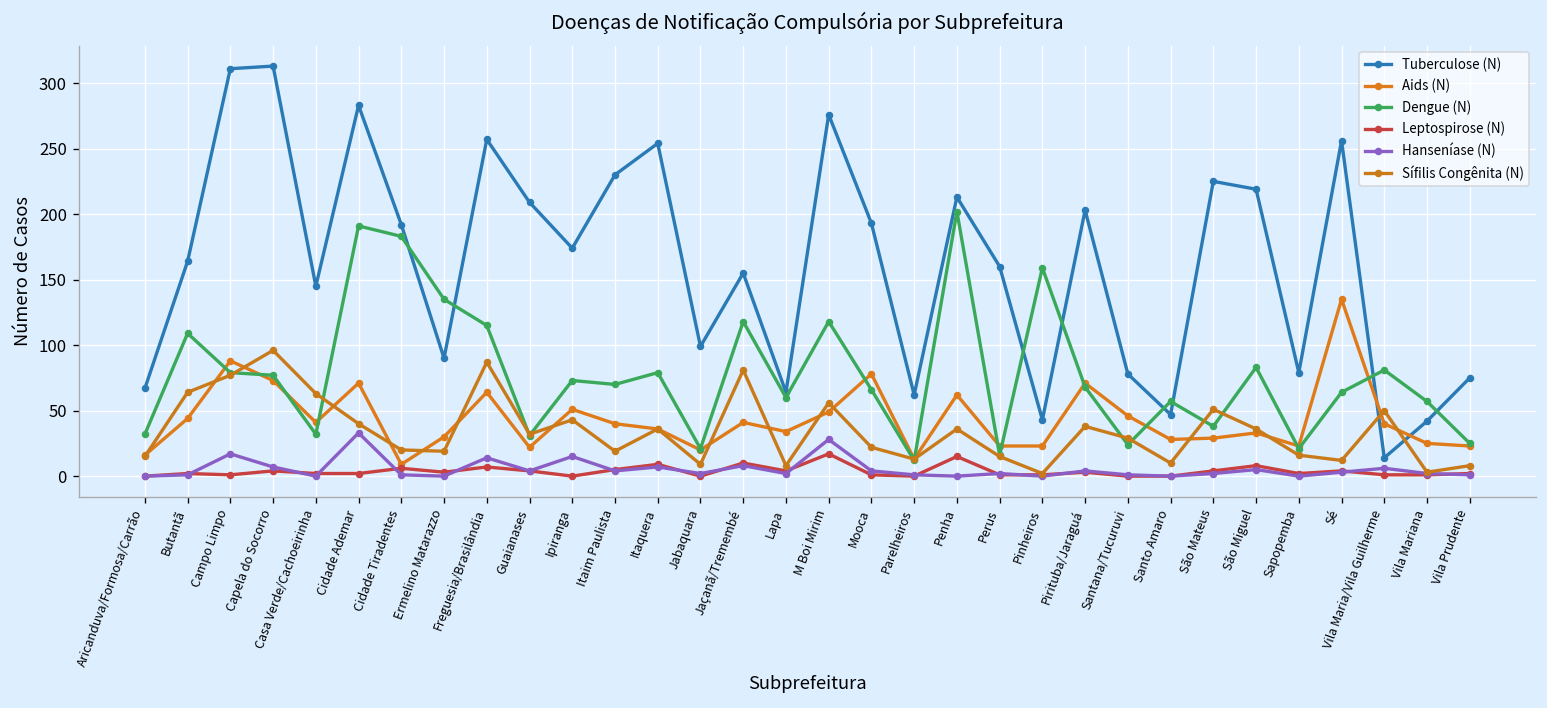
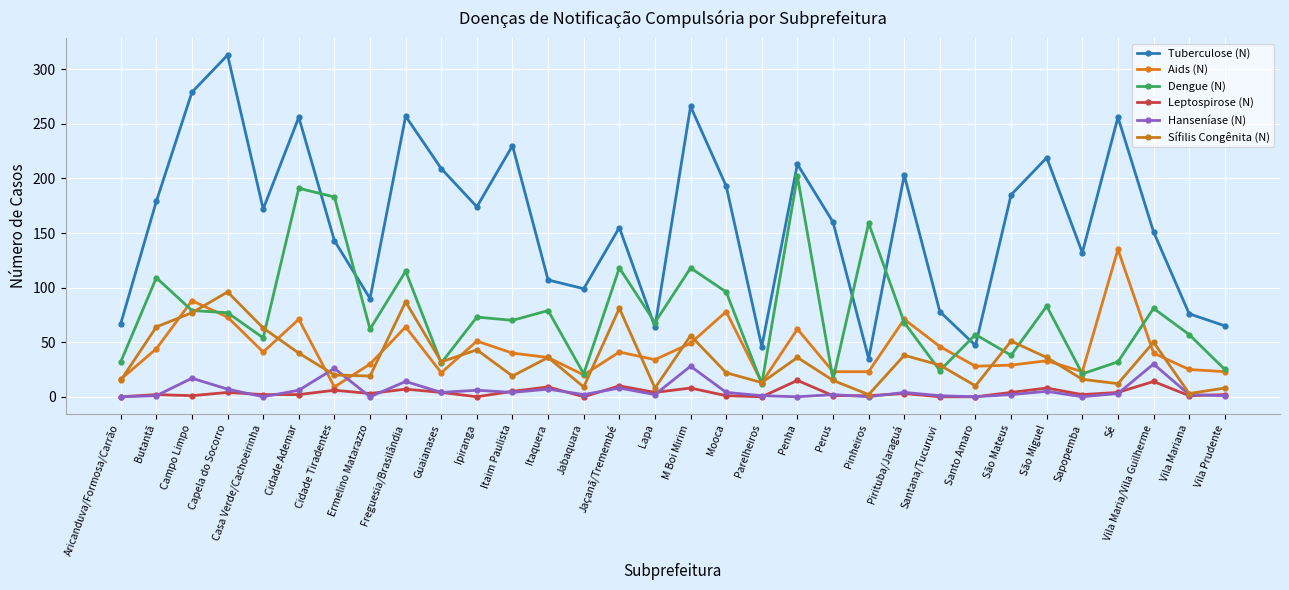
  {
    "Tuberculose (N)": {
      "Aricanduva/Formosa/Carrão": 67,
-     "Butantã": 164,
-     "Campo Limpo": 311,
+     "Butantã": 179,
+     "Campo Limpo": 279,
      "Capela do Socorro": 313,
-     "Casa Verde/Cachoeirinha": 145,
-     "Cidade Ademar": 283,
-     "Cidade Tiradentes": 192,
+     "Casa Verde/Cachoeirinha": 172,
+     "Cidade Ademar": 256,
+     "Cidade Tiradentes": 143,
      "Ermelino Matarazzo": 90,
      "Freguesia/Brasilândia": 257,
      "Guaianases": 209,
      "Ipiranga": 174,
      "Itaim Paulista": 230,
-     "Itaquera": 254,
+     "Itaquera": 107,
      "Jabaquara": 99,
      "Jaçanã/Tremembé": 155,
      "Lapa": 64,
-     "M Boi Mirim": 276,
+     "M Boi Mirim": 266,
      "Mooca": 193,
-     "Parelheiros": 62,
+     "Parelheiros": 46,
      "Penha": 213,
      "Perus": 160,
-     "Pinheiros": 43,
+     "Pinheiros": 35,
      "Pirituba/Jaraguá": 203,
      "Santana/Tucuruvi": 78,
      "Santo Amaro": 47,
-     "São Mateus": 225,
+     "São Mateus": 185,
      "São Miguel": 219,
-     "Sapopemba": 79,
+     "Sapopemba": 132,
      "Sé": 256,
-     "Vila Maria/Vila Guilherme": 14,
-     "Vila Mariana": 42,
-     "Vila Prudente": 75
+     "Vila Maria/Vila Guilherme": 151,
+     "Vila Mariana": 76,
+     "Vila Prudente": 65
    },
    "Dengue (N)": {
      "Aricanduva/Formosa/Carrão": 32,
      "Butantã": 109,
      "Capela do Socorro": 77,
-     "Casa Verde/Cachoeirinha": 32,
+     "Casa Verde/Cachoeirinha": 54,
      "Cidade Ademar": 191,
      "Cidade Tiradentes": 183,
-     "Ermelino Matarazzo": 135,
+     "Ermelino Matarazzo": 62,
      "Freguesia/Brasilândia": 115,
      "Ipiranga": 73,
      "Itaim Paulista": 70,
      "Itaquera": 79,
      "Jaçanã/Tremembé": 118,
-     "Lapa": 60,
+     "Lapa": 68,
      "M Boi Mirim": 118,
-     "Mooca": 66,
+     "Mooca": 96,
      "Penha": 202,
      "Pinheiros": 159,
      "Pirituba/Jaraguá": 68,
      "Santana/Tucuruvi": 24,
      "Santo Amaro": 57,
      "São Mateus": 38,
      "São Miguel": 83,
-     "Sé": 64,
+     "Sé": 32,
      "Vila Maria/Vila Guilherme": 81,
      "Vila Mariana": 57
    },
    "Leptospirose (N)": {
      "Campo Limpo": 1,
      "Capela do Socorro": 4,
      "Cidade Ademar": 2,
      "Cidade Tiradentes": 6,
      "Ermelino Matarazzo": 3,
      "Freguesia/Brasilândia": 7,
      "Ipiranga": 0,
-     "M Boi Mirim": 17,
+     "M Boi Mirim": 8,
      "Mooca": 1,
      "Penha": 15,
      "São Miguel": 8,
-     "Vila Maria/Vila Guilherme": 1
+     "Vila Maria/Vila Guilherme": 14
    },
    "Hanseníase (N)": {
      "Campo Limpo": 17,
      "Capela do Socorro": 7,
-     "Cidade Ademar": 33,
-     "Cidade Tiradentes": 1,
+     "Cidade Ademar": 6,
+     "Cidade Tiradentes": 26,
      "Ermelino Matarazzo": 0,
      "Freguesia/Brasilândia": 14,
-     "Ipiranga": 15,
+     "Ipiranga": 6,
      "M Boi Mirim": 28,
      "Mooca": 4,
      "Penha": 0,
      "São Miguel": 5,
-     "Vila Maria/Vila Guilherme": 6
+     "Vila Maria/Vila Guilherme": 30
    }
  }
